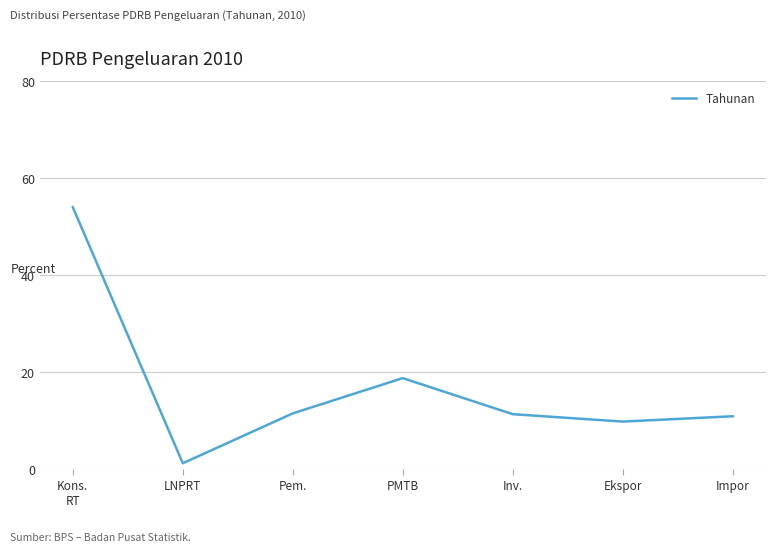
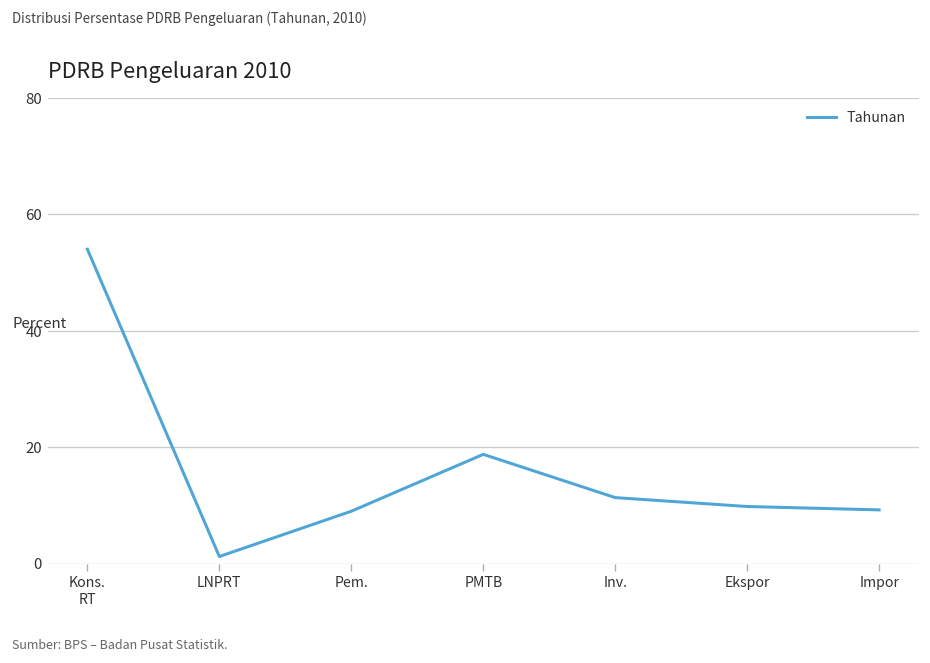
  {
    "Kons. RT": 54,
    "LNPRT": 1,
-   "Pem.": 12,
+   "Pem.": 9,
    "PMTB": 19,
    "Inv.": 11,
    "Ekspor": 10,
-   "Impor": 11
+   "Impor": 9
  }
